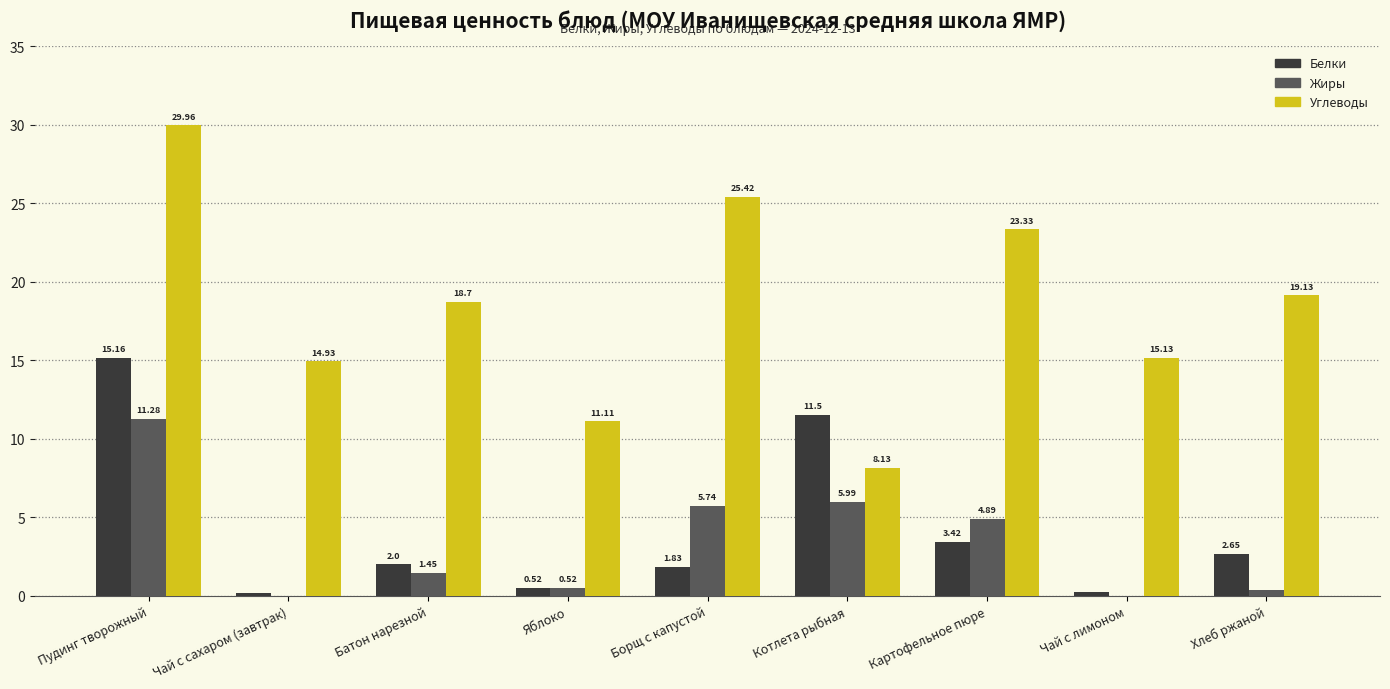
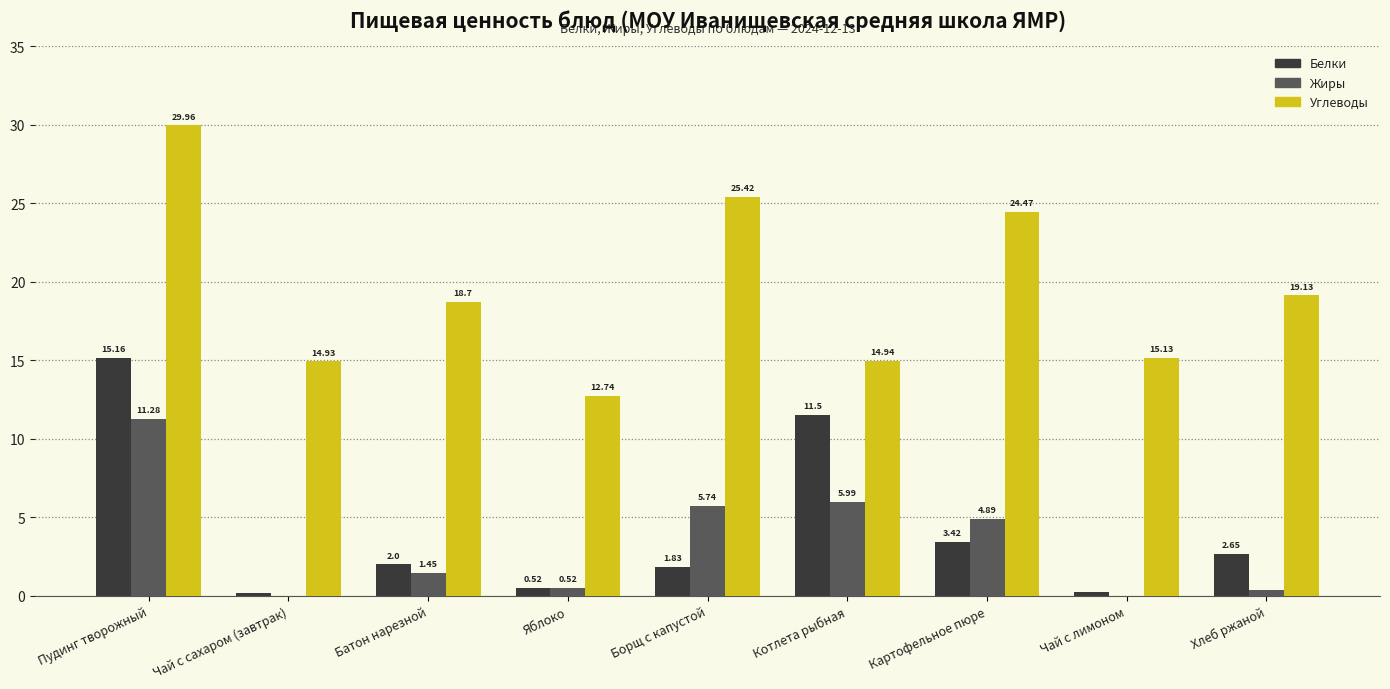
  {
    "Углеводы": {
      "Пудинг творожный": 29.96,
      "Чай с сахаром (завтрак)": 14.93,
      "Батон нарезной": 18.7,
-     "Яблоко": 11.11,
+     "Яблоко": 12.74,
      "Борщ с капустой": 25.42,
-     "Котлета рыбная": 8.13,
-     "Картофельное пюре": 23.33,
+     "Котлета рыбная": 14.94,
+     "Картофельное пюре": 24.47,
      "Чай с лимоном": 15.13,
      "Хлеб ржаной": 19.13
    }
  }
